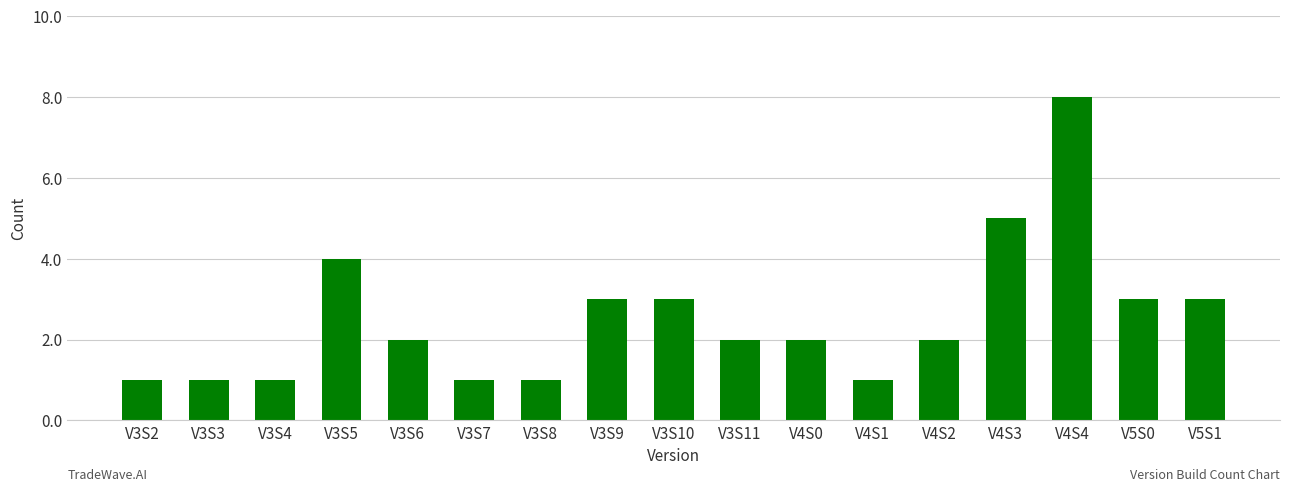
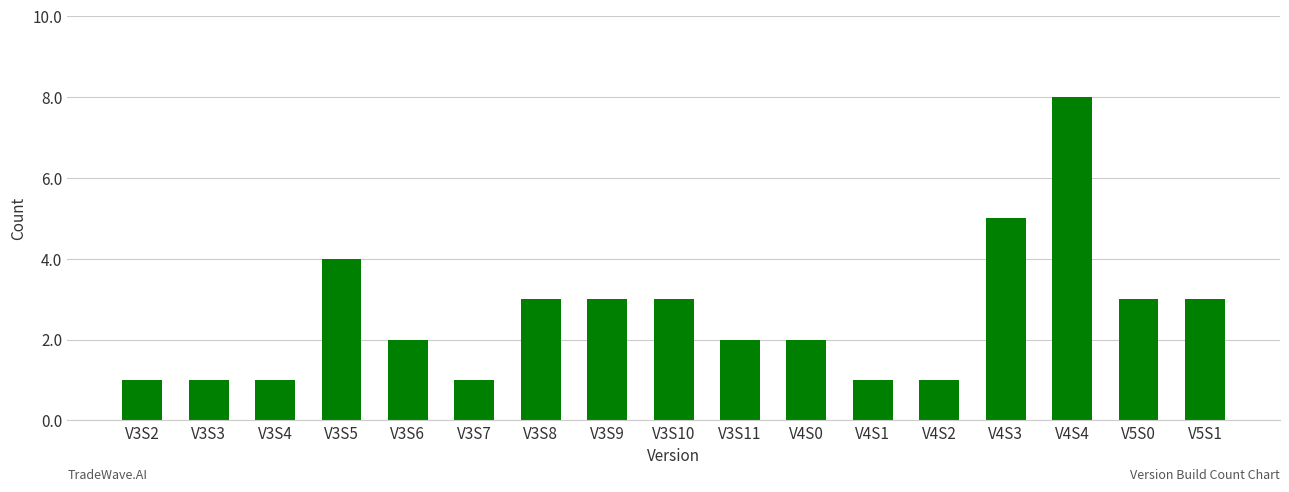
  {
    "V3S2": 1,
    "V3S3": 1,
    "V3S4": 1,
    "V3S5": 4,
    "V3S6": 2,
    "V3S7": 1,
-   "V3S8": 1,
+   "V3S8": 3,
    "V3S9": 3,
    "V3S10": 3,
    "V3S11": 2,
    "V4S0": 2,
    "V4S1": 1,
-   "V4S2": 2,
+   "V4S2": 1,
    "V4S3": 5,
    "V4S4": 8,
    "V5S0": 3,
    "V5S1": 3
  }
